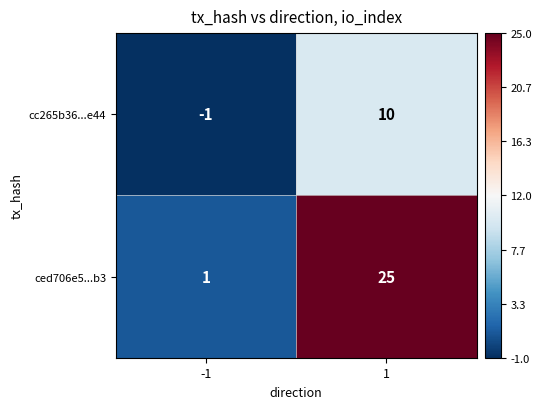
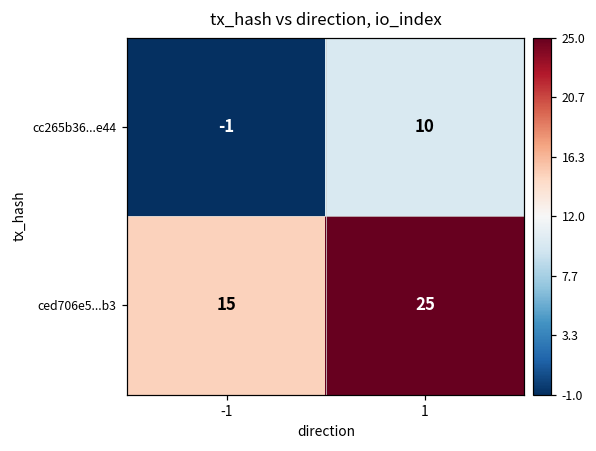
  {
    "cc265b36...e44": {
      "-1": -1,
      "1": 10
    },
    "ced706e5...b3": {
-     "-1": 1,
+     "-1": 15,
      "1": 25
    }
  }
